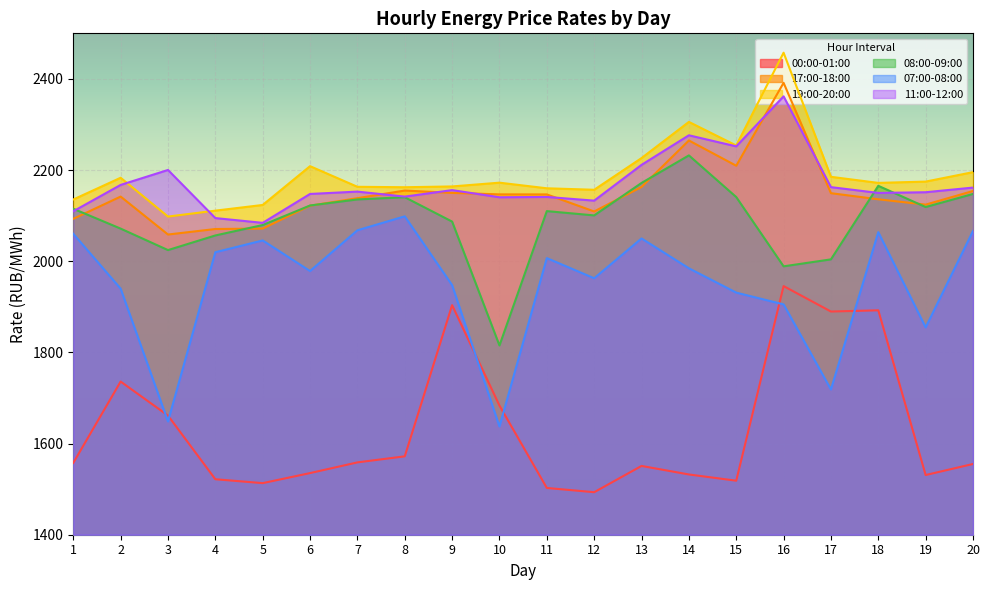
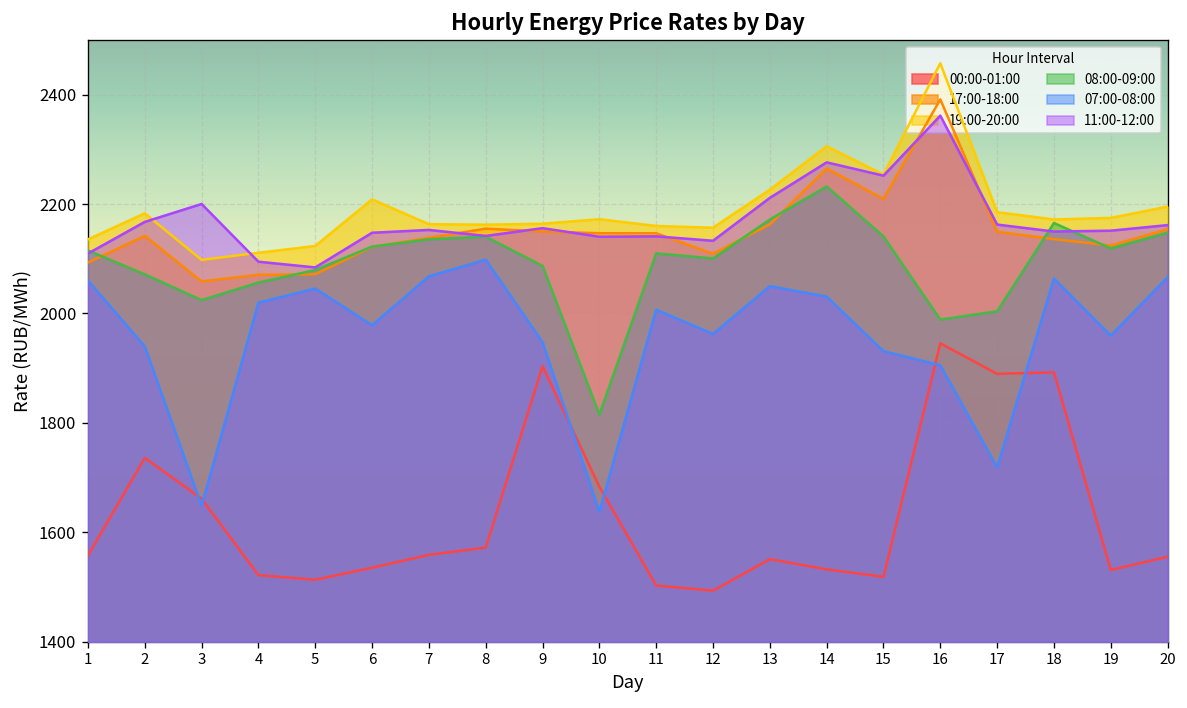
  {
    "00:00-01:00": {
      "1": 1560,
      "2": 1740,
      "3": 1660,
      "4": 1520,
      "5": 1510,
      "6": 1540,
      "7": 1560,
      "8": 1570,
      "9": 1900,
      "10": 1680,
      "11": 1500,
      "12": 1490,
      "13": 1550,
      "14": 1530,
      "15": 1520,
      "16": 1950,
      "17": 1890,
      "18": 1890,
      "19": 1530,
      "20": 1560
    },
    "17:00-18:00": {
      "1": 2090,
      "2": 2140,
      "3": 2060,
      "4": 2070,
      "5": 2070,
      "8": 2160,
      "9": 2150,
      "10": 2150,
      "12": 2110,
      "13": 2160,
      "14": 2260,
      "15": 2210,
      "17": 2150,
      "18": 2140,
      "20": 2150
    },
    "19:00-20:00": {
      "1": 2140,
      "2": 2180,
      "3": 2100,
      "4": 2110,
      "5": 2120,
      "6": 2210,
      "7": 2160,
      "8": 2160,
      "9": 2160,
      "10": 2170,
      "11": 2160,
      "12": 2160,
      "13": 2230,
      "14": 2310,
      "17": 2190,
      "18": 2170,
      "19": 2170,
      "20": 2200
    },
    "08:00-09:00": {
      "1": 2120,
      "2": 2070,
      "3": 2020,
      "4": 2060,
      "9": 2090,
      "10": 1820,
      "11": 2110,
      "12": 2100,
      "13": 2170,
      "14": 2230,
      "15": 2140,
      "16": 1990,
      "17": 2000,
      "18": 2170,
      "20": 2150
    },
    "07:00-08:00": {
      "1": 2060,
      "2": 1940,
      "3": 1650,
      "4": 2020,
      "5": 2050,
      "6": 1980,
      "7": 2070,
      "8": 2100,
      "9": 1950,
      "10": 1640,
      "11": 2010,
      "12": 1960,
      "13": 2050,
-     "14": 1980,
+     "14": 2030,
      "15": 1930,
      "16": 1910,
      "17": 1720,
      "18": 2060,
-     "19": 1850,
+     "19": 1960,
      "20": 2070
    },
    "11:00-12:00": {
      "1": 2110,
      "2": 2170,
      "3": 2200,
      "4": 2090,
      "6": 2150,
      "7": 2150,
      "9": 2160,
      "10": 2140,
      "12": 2130,
      "13": 2210,
      "14": 2280,
      "17": 2160,
      "18": 2150,
      "19": 2150,
      "20": 2160
    }
  }
